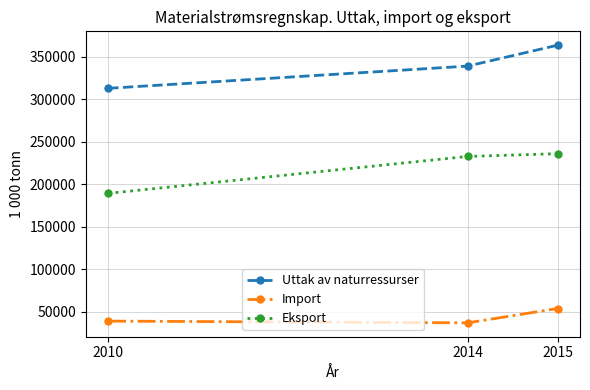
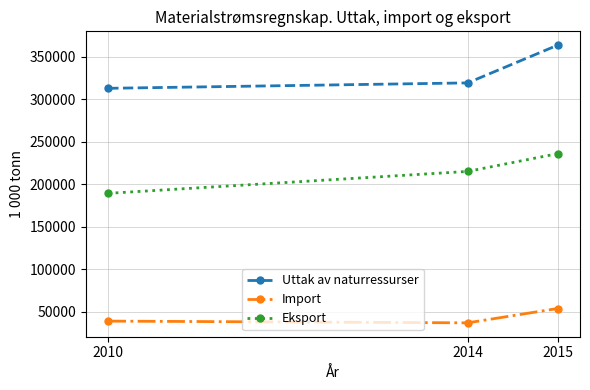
  {
    "Uttak av naturressurser": {
      "2010": 310000,
-     "2014": 340000,
+     "2014": 320000,
      "2015": 360000
    },
    "Import": {
      "2010": 40000,
      "2014": 40000,
      "2015": 50000
    },
    "Eksport": {
      "2010": 190000,
-     "2014": 230000,
+     "2014": 210000,
      "2015": 240000
    }
  }
